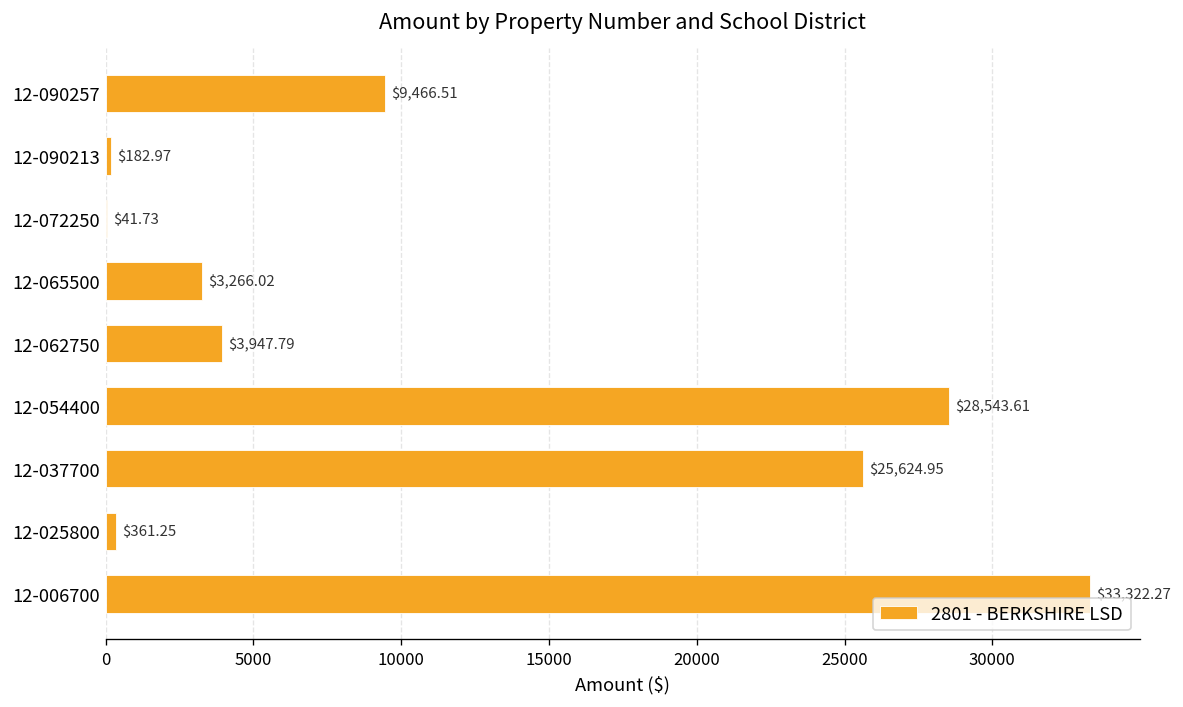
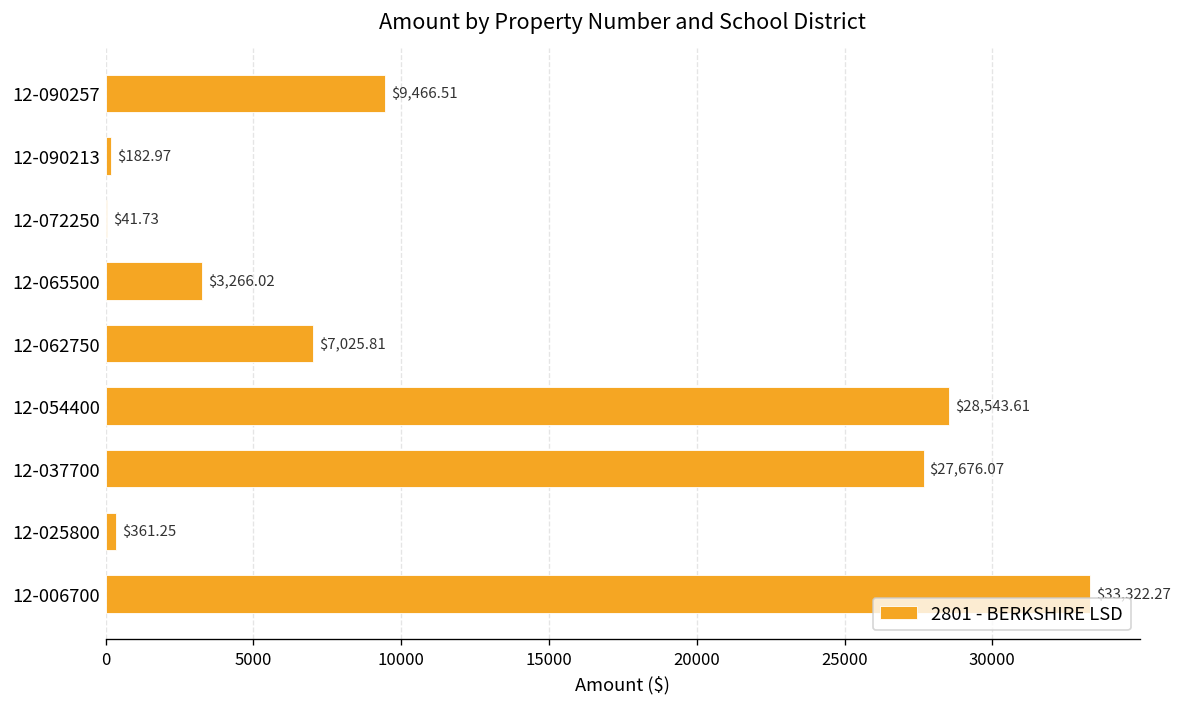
  {
    "12-090257": "$9,466.51",
    "12-090213": "$182.97",
    "12-072250": "$41.73",
    "12-065500": "$3,266.02",
-   "12-062750": "$3,947.79",
+   "12-062750": "$7,025.81",
    "12-054400": "$28,543.61",
-   "12-037700": "$25,624.95",
+   "12-037700": "$27,676.07",
    "12-025800": "$361.25"
  }
